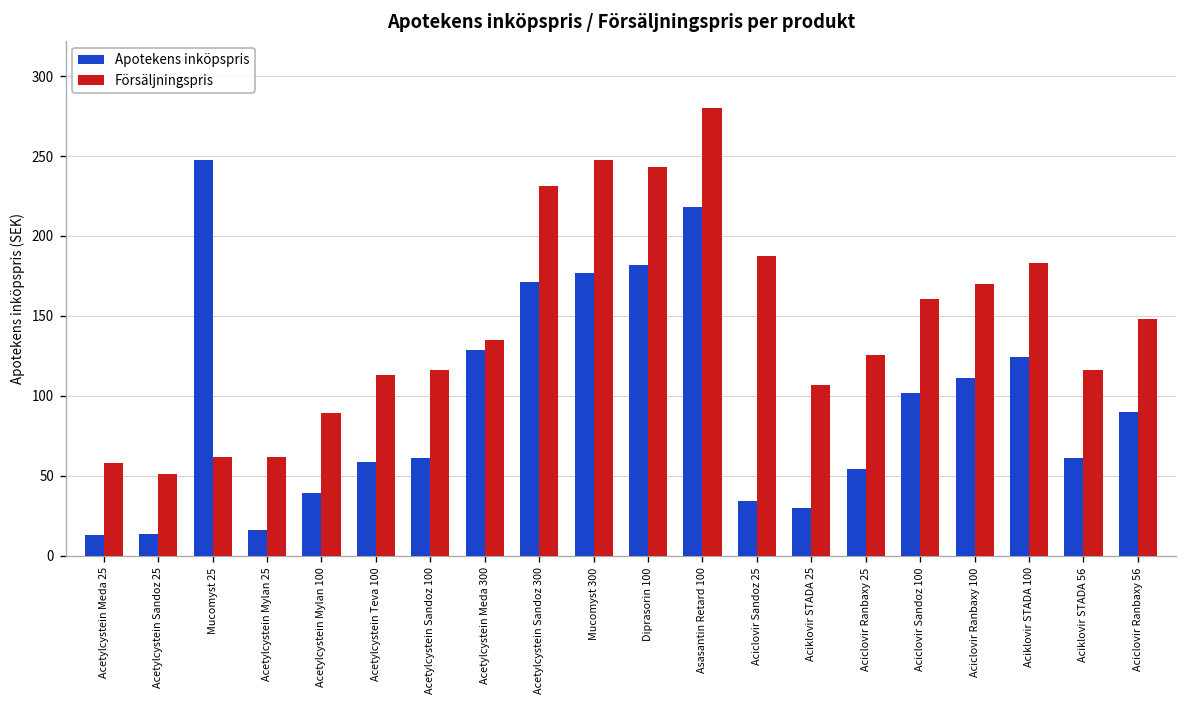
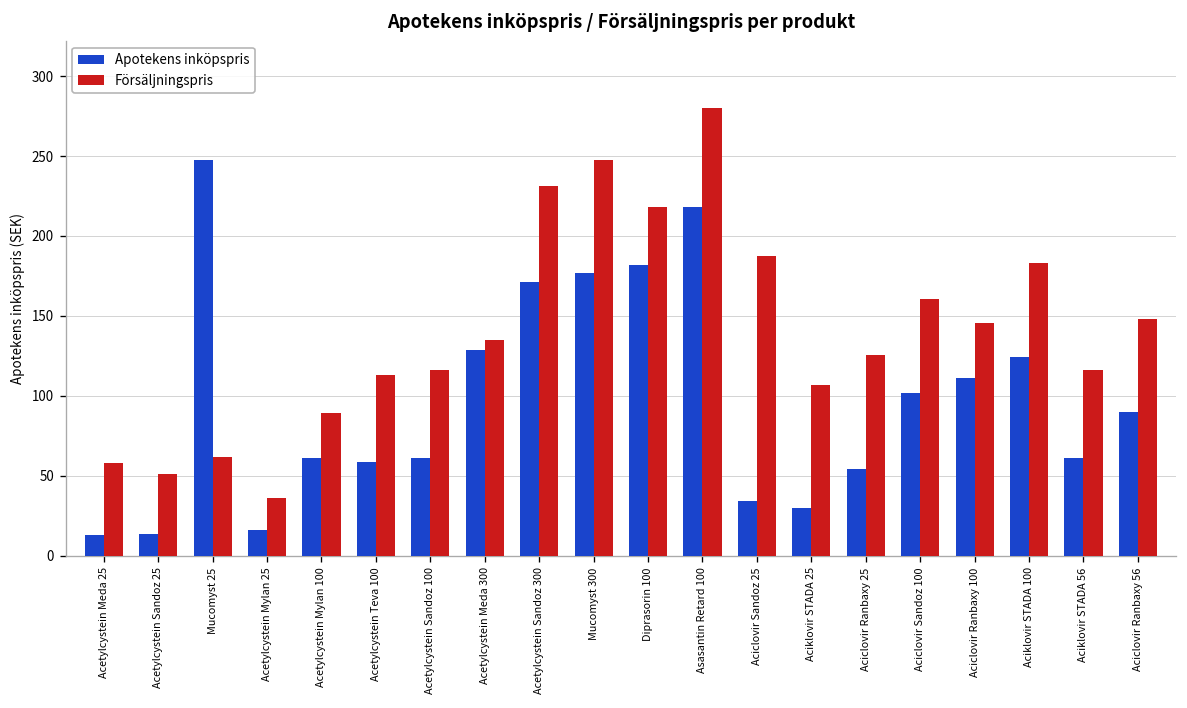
  {
    "Apotekens inköpspris": {
      "Acetylcystein Meda 25": 13,
      "Acetylcystein Sandoz 25": 13,
      "Mucomyst 25": 247,
      "Acetylcystein Mylan 25": 16,
-     "Acetylcystein Mylan 100": 39,
+     "Acetylcystein Mylan 100": 61,
      "Acetylcystein Teva 100": 59,
      "Acetylcystein Sandoz 100": 61,
      "Acetylcystein Meda 300": 128,
      "Acetylcystein Sandoz 300": 171,
      "Mucomyst 300": 177,
      "Diprasorin 100": 182,
      "Asasantin Retard 100": 218,
      "Aciclovir Sandoz 25": 34,
      "Aciklovir STADA 25": 30,
      "Aciclovir Ranbaxy 25": 54,
      "Aciclovir Sandoz 100": 102,
      "Aciclovir Ranbaxy 100": 111,
      "Aciklovir STADA 100": 124,
      "Aciklovir STADA 56": 61,
      "Aciclovir Ranbaxy 56": 90
    },
    "Försäljningspris": {
      "Acetylcystein Meda 25": 58,
      "Acetylcystein Sandoz 25": 51,
      "Mucomyst 25": 62,
-     "Acetylcystein Mylan 25": 62,
+     "Acetylcystein Mylan 25": 36,
      "Acetylcystein Mylan 100": 90,
      "Acetylcystein Teva 100": 113,
      "Acetylcystein Sandoz 100": 116,
      "Acetylcystein Meda 300": 135,
      "Acetylcystein Sandoz 300": 232,
      "Mucomyst 300": 248,
-     "Diprasorin 100": 243,
+     "Diprasorin 100": 218,
      "Asasantin Retard 100": 280,
      "Aciclovir Sandoz 25": 187,
      "Aciklovir STADA 25": 107,
      "Aciclovir Ranbaxy 25": 125,
      "Aciclovir Sandoz 100": 161,
-     "Aciclovir Ranbaxy 100": 170,
+     "Aciclovir Ranbaxy 100": 146,
      "Aciklovir STADA 100": 183,
      "Aciklovir STADA 56": 116,
      "Aciclovir Ranbaxy 56": 148
    }
  }
